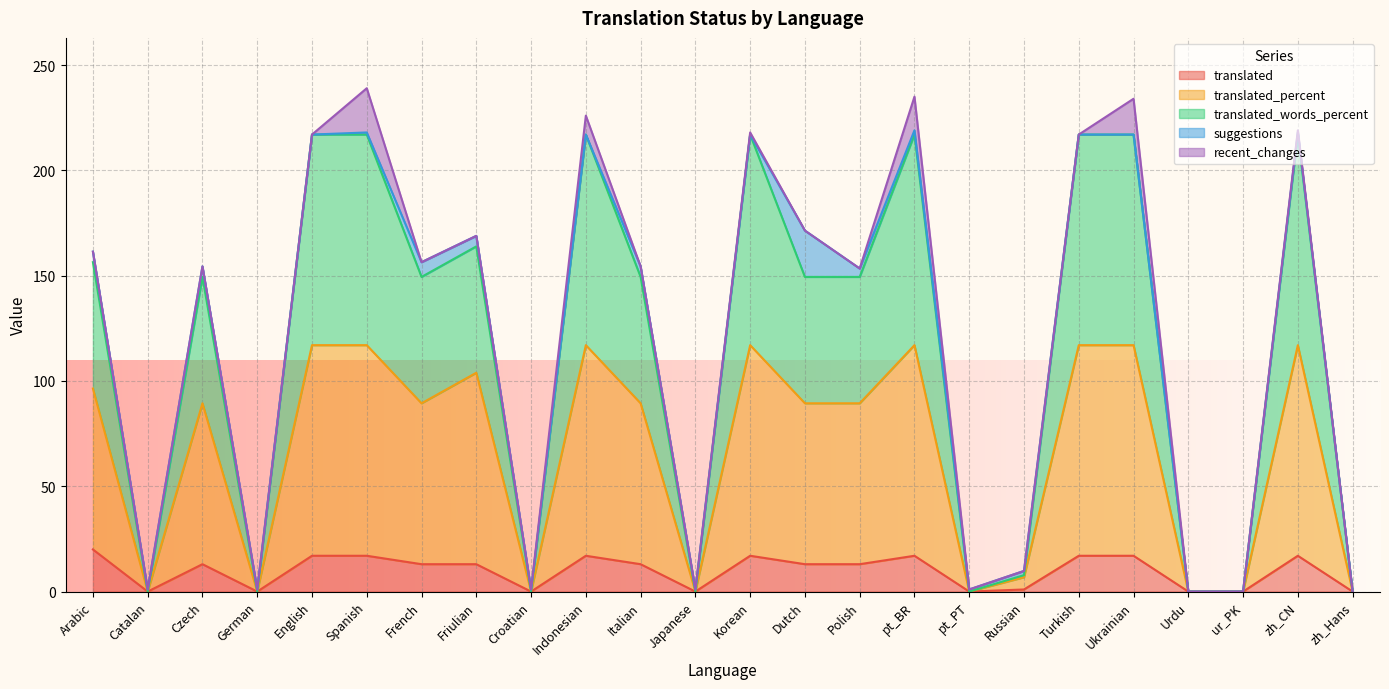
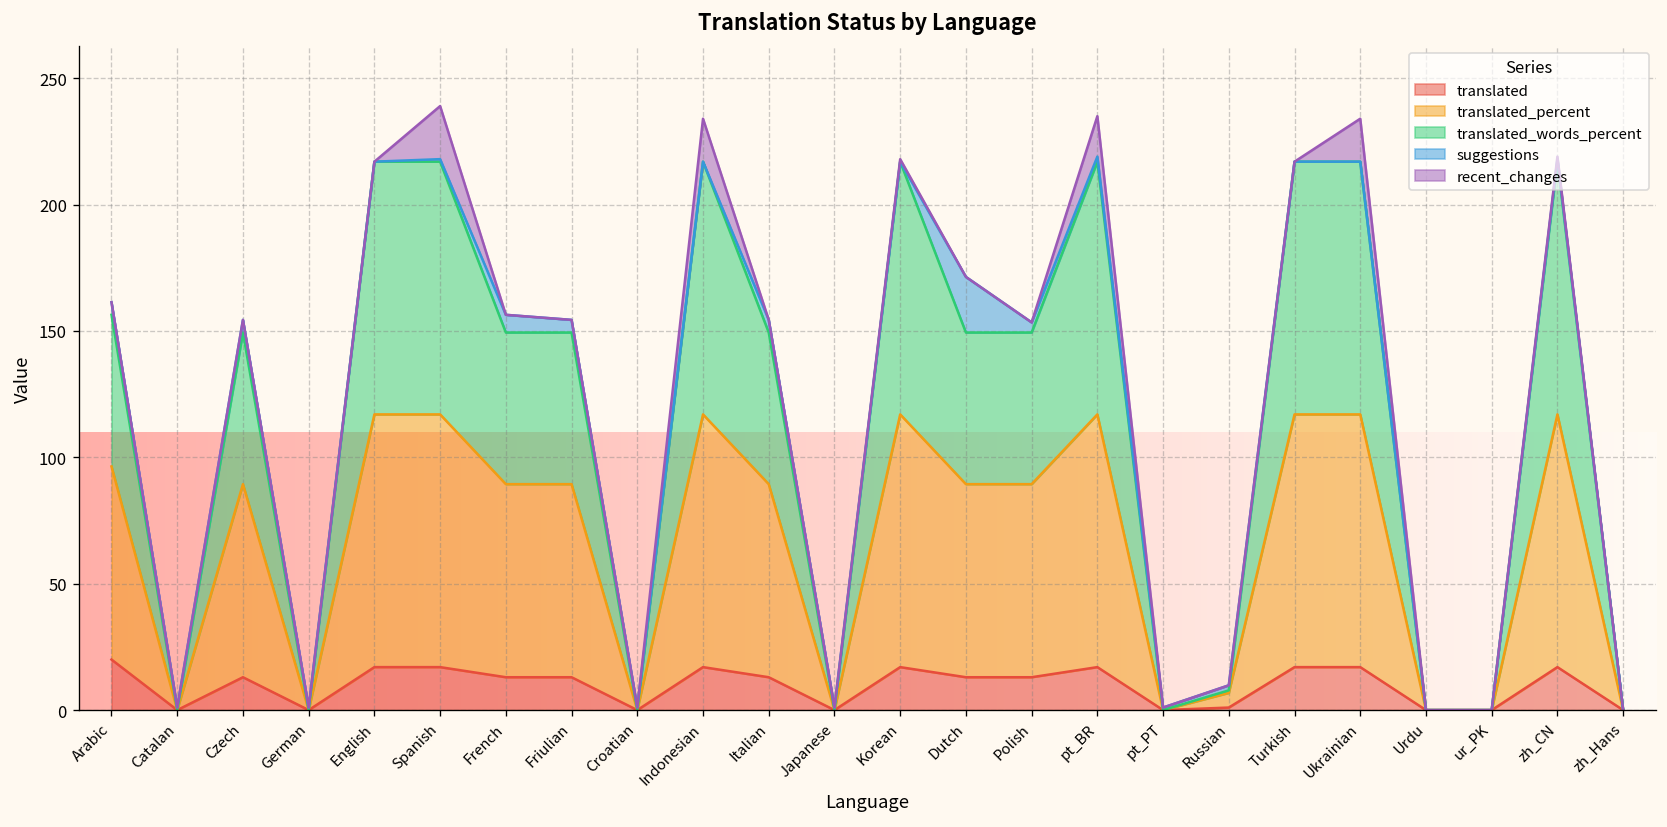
  {
    "translated": {
      "Arabic": 20,
      "Czech": 13,
      "English": 17,
      "Spanish": 17,
      "French": 13,
      "Friulian": 13,
      "Indonesian": 17,
      "Italian": 13,
      "Korean": 17,
      "Dutch": 13,
      "Polish": 13,
      "pt_BR": 17,
      "Russian": 1,
      "Turkish": 17,
      "Ukrainian": 17,
      "zh_CN": 17
    },
    "translated_percent": {
      "Arabic": 76,
      "Czech": 76,
      "English": 100,
      "Spanish": 100,
      "French": 76,
-     "Friulian": 91,
+     "Friulian": 76,
      "Indonesian": 100,
      "Italian": 76,
      "Korean": 100,
      "Dutch": 76,
      "Polish": 76,
      "pt_BR": 100,
      "Turkish": 100,
      "Ukrainian": 100,
      "zh_CN": 100
    },
    "translated_words_percent": {
      "Arabic": 60,
      "Czech": 60,
      "French": 60,
      "Friulian": 60,
      "Italian": 60,
      "Dutch": 60,
      "Polish": 60,
      "pt_BR": 100
    },
    "suggestions": {
      "pt_BR": 2
    },
    "recent_changes": {
      "Spanish": 21,
-     "Indonesian": 9,
+     "Indonesian": 17,
      "pt_BR": 16,
      "Ukrainian": 17
    }
  }
